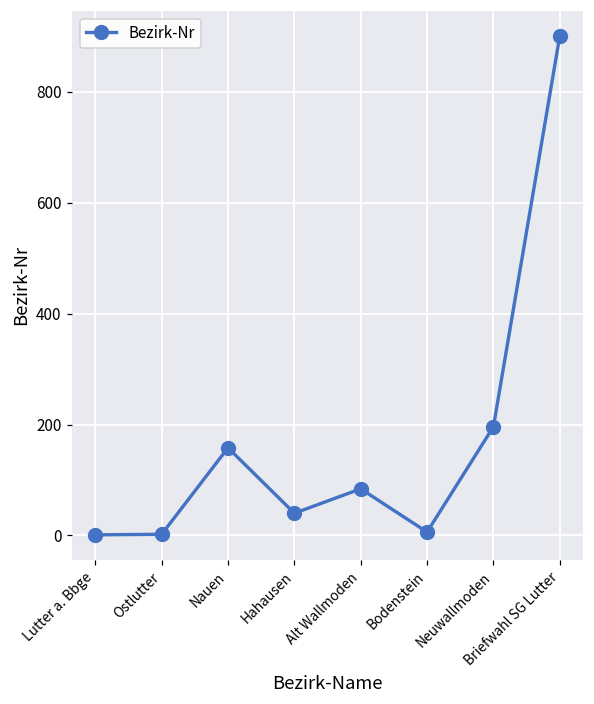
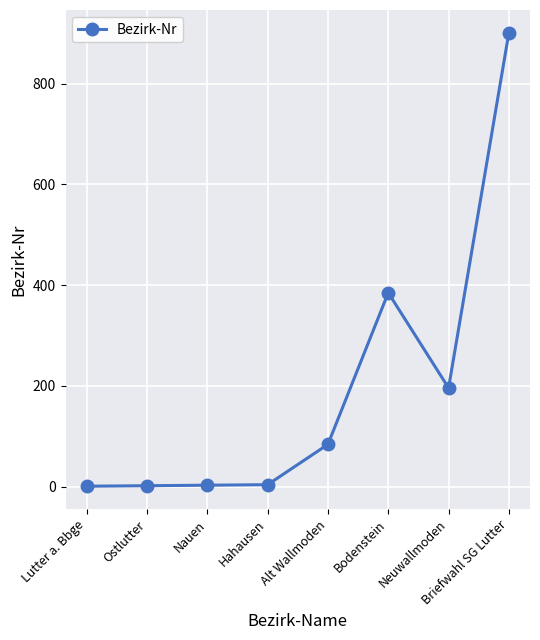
  {
    "Lutter a. Bbge": 0,
    "Ostlutter": 0,
-   "Nauen": 160,
-   "Hahausen": 40,
+   "Nauen": 0,
+   "Hahausen": 0,
    "Alt Wallmoden": 80,
-   "Bodenstein": 10,
+   "Bodenstein": 390,
    "Neuwallmoden": 200,
    "Briefwahl SG Lutter": 900
  }
